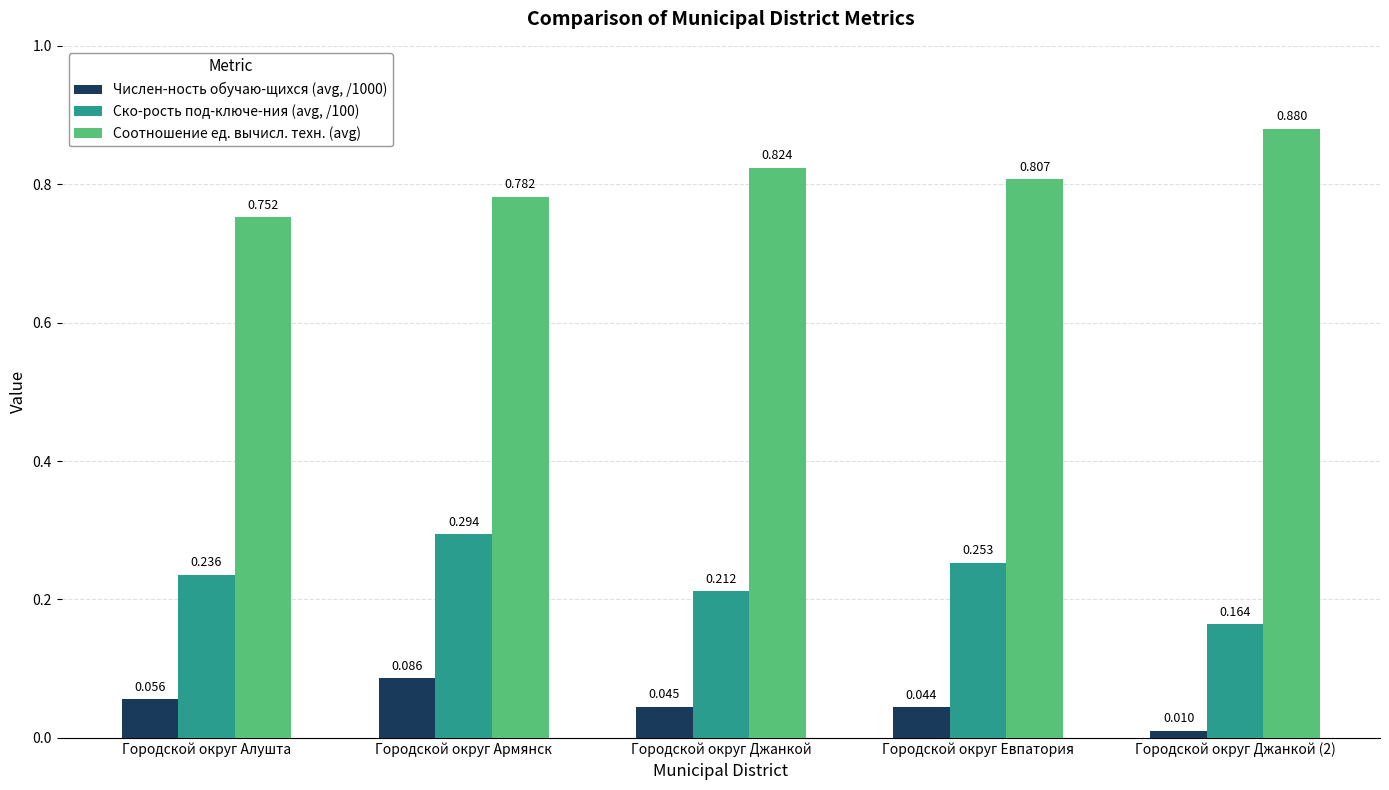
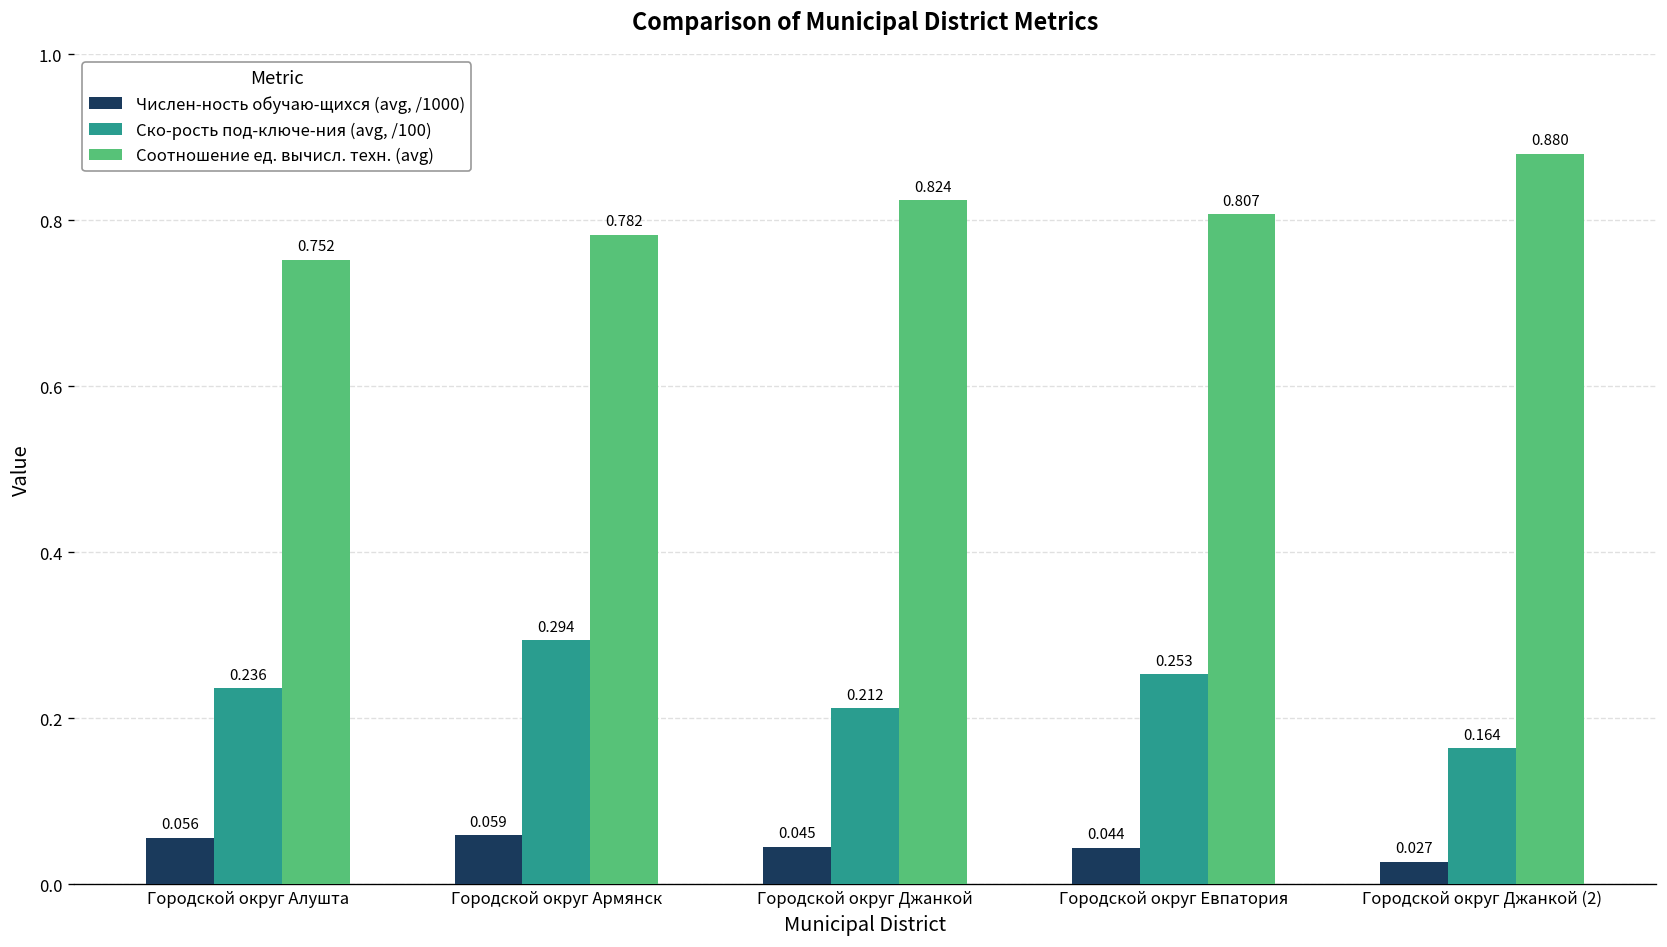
  {
    "Числен-ность обучаю-щихся (avg, /1000)": {
      "Городской округ Алушта": 0.056,
-     "Городской округ Армянск": 0.086,
+     "Городской округ Армянск": 0.059,
      "Городской округ Джанкой": 0.045,
      "Городской округ Евпатория": 0.044,
-     "Городской округ Джанкой (2)": 0.010
+     "Городской округ Джанкой (2)": 0.027
    },
    "Ско-рость под-ключе-ния (avg, /100)": {
      "Городской округ Алушта": 0.236,
      "Городской округ Армянск": 0.294,
      "Городской округ Джанкой": 0.212,
      "Городской округ Евпатория": 0.253,
      "Городской округ Джанкой (2)": 0.164
    },
    "Соотношение ед. вычисл. техн. (avg)": {
      "Городской округ Алушта": 0.752,
      "Городской округ Армянск": 0.782,
      "Городской округ Джанкой": 0.824,
      "Городской округ Евпатория": 0.807,
      "Городской округ Джанкой (2)": 0.880
    }
  }
